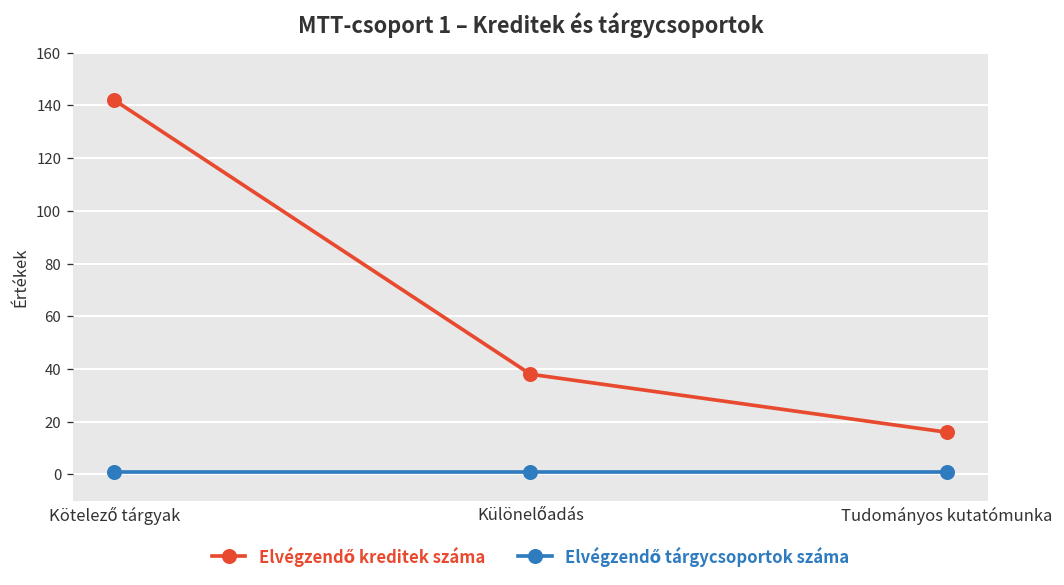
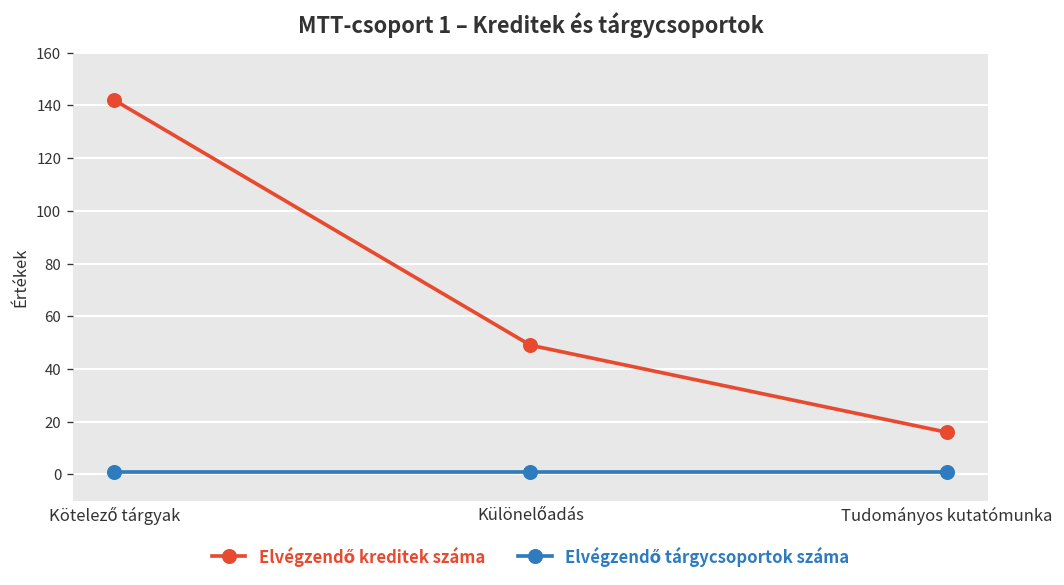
  {
    "Elvégzendő kreditek száma": {
      "Kötelező tárgyak": 142,
-     "Különelőadás": 38,
+     "Különelőadás": 49,
      "Tudományos kutatómunka": 16
    },
    "Elvégzendő tárgycsoportok száma": {
      "Kötelező tárgyak": 1,
      "Különelőadás": 1,
      "Tudományos kutatómunka": 1
    }
  }
